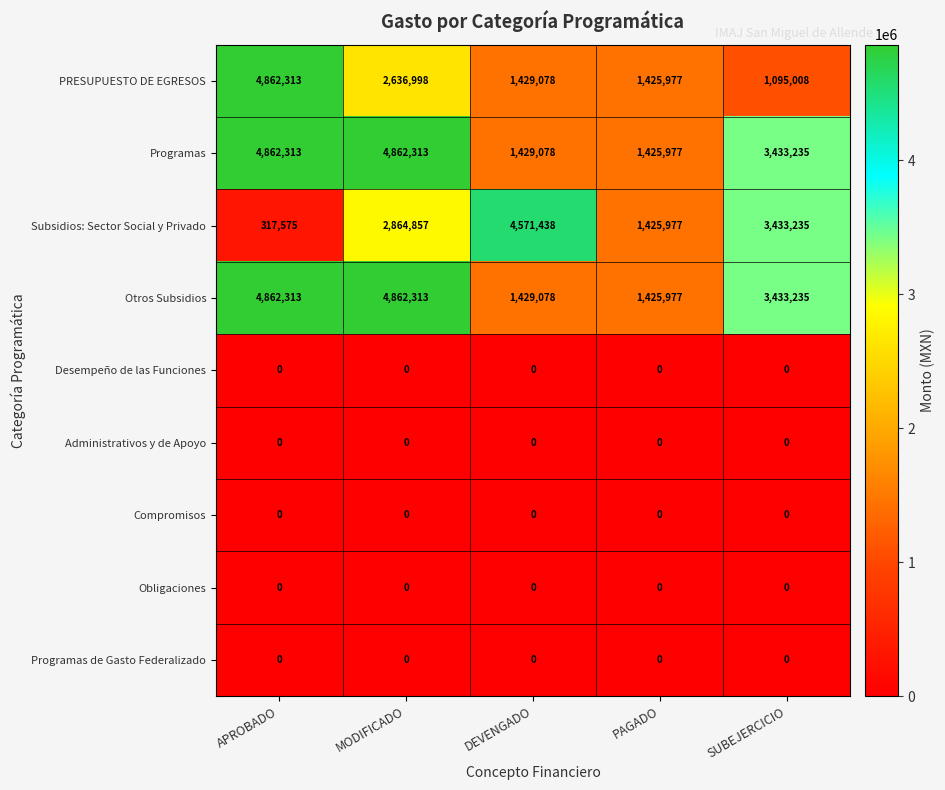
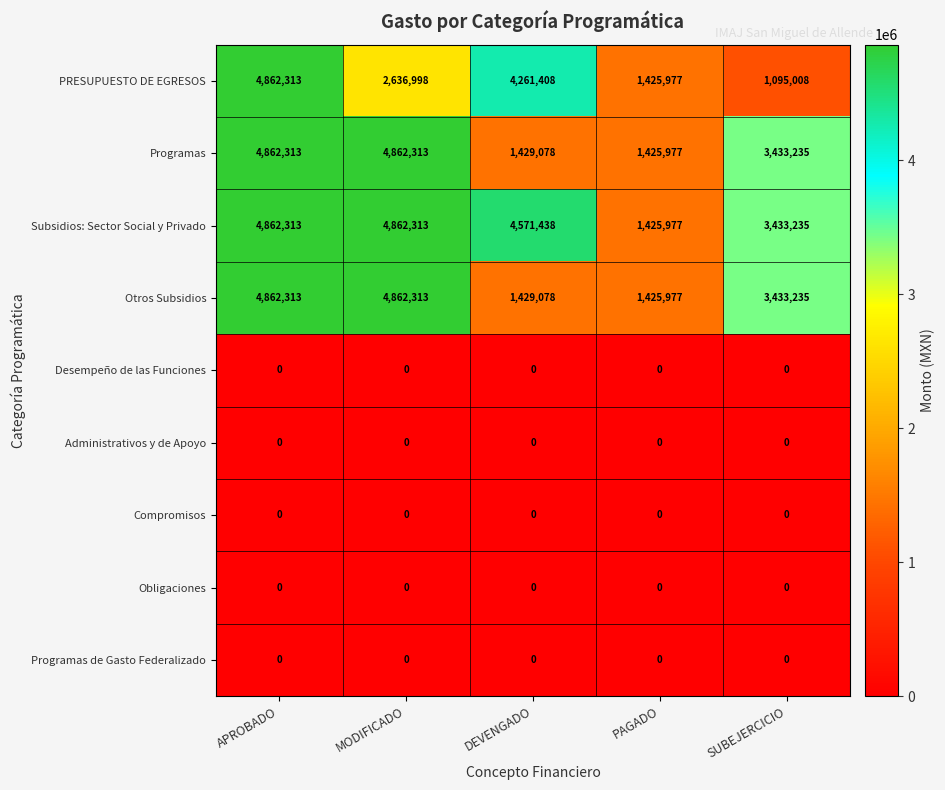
  {
    "PRESUPUESTO DE EGRESOS": {
      "APROBADO": "4,862,313",
      "MODIFICADO": "2,636,998",
-     "DEVENGADO": "1,429,078",
+     "DEVENGADO": "4,261,408",
      "PAGADO": "1,425,977",
      "SUBEJERCICIO": "1,095,008"
    },
    "Programas": {
      "APROBADO": "4,862,313",
      "MODIFICADO": "4,862,313",
      "DEVENGADO": "1,429,078",
      "PAGADO": "1,425,977",
      "SUBEJERCICIO": "3,433,235"
    },
    "Subsidios: Sector Social y Privado": {
-     "APROBADO": "317,575",
-     "MODIFICADO": "2,864,857",
+     "APROBADO": "4,862,313",
+     "MODIFICADO": "4,862,313",
      "DEVENGADO": "4,571,438",
      "PAGADO": "1,425,977",
      "SUBEJERCICIO": "3,433,235"
    },
    "Otros Subsidios": {
      "APROBADO": "4,862,313",
      "MODIFICADO": "4,862,313",
      "DEVENGADO": "1,429,078",
      "PAGADO": "1,425,977",
      "SUBEJERCICIO": "3,433,235"
    },
    "Desempeño de las Funciones": {
      "APROBADO": "0",
      "MODIFICADO": "0",
      "DEVENGADO": "0",
      "PAGADO": "0",
      "SUBEJERCICIO": "0"
    },
    "Administrativos y de Apoyo": {
      "APROBADO": "0",
      "MODIFICADO": "0",
      "DEVENGADO": "0",
      "PAGADO": "0",
      "SUBEJERCICIO": "0"
    },
    "Compromisos": {
      "APROBADO": "0",
      "MODIFICADO": "0",
      "DEVENGADO": "0",
      "PAGADO": "0",
      "SUBEJERCICIO": "0"
    },
    "Obligaciones": {
      "APROBADO": "0",
      "MODIFICADO": "0",
      "DEVENGADO": "0",
      "PAGADO": "0",
      "SUBEJERCICIO": "0"
    },
    "Programas de Gasto Federalizado": {
      "APROBADO": "0",
      "MODIFICADO": "0",
      "DEVENGADO": "0",
      "PAGADO": "0",
      "SUBEJERCICIO": "0"
    }
  }
